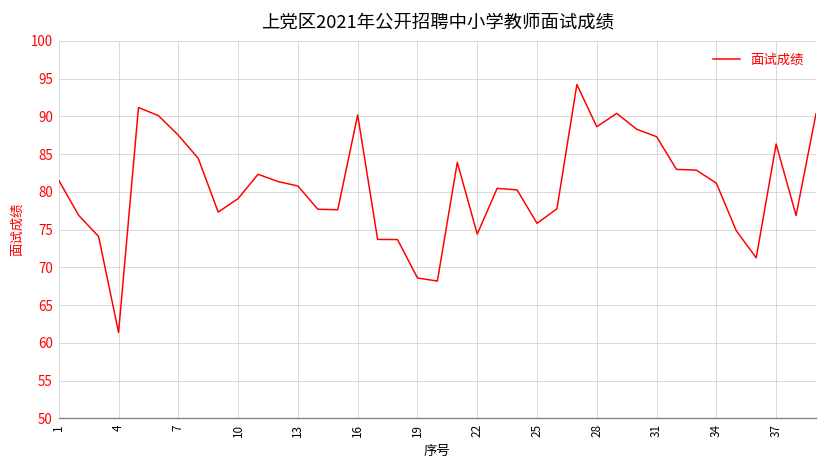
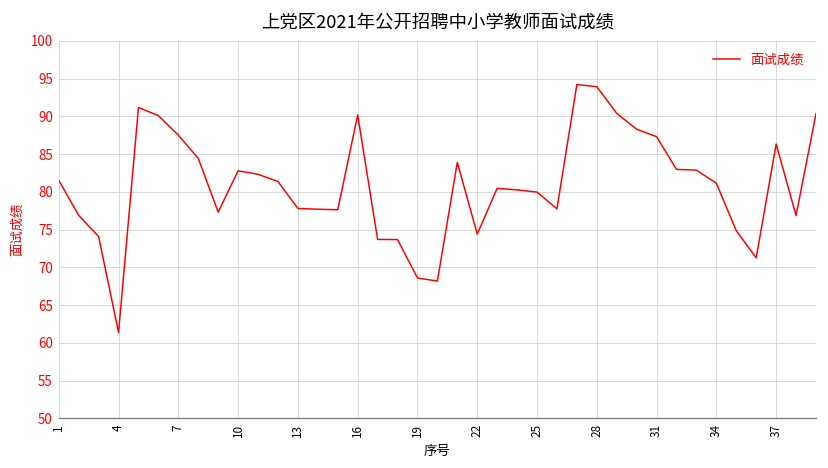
  {
    "1": 82,
    "4": 61,
    "7": 88,
-   "10": 79,
-   "13": 81,
+   "10": 83,
+   "13": 78,
    "16": 90,
    "19": 69,
    "22": 74,
-   "25": 76,
-   "28": 89,
+   "25": 80,
+   "28": 94,
    "31": 87,
    "34": 81,
    "37": 86
  }
